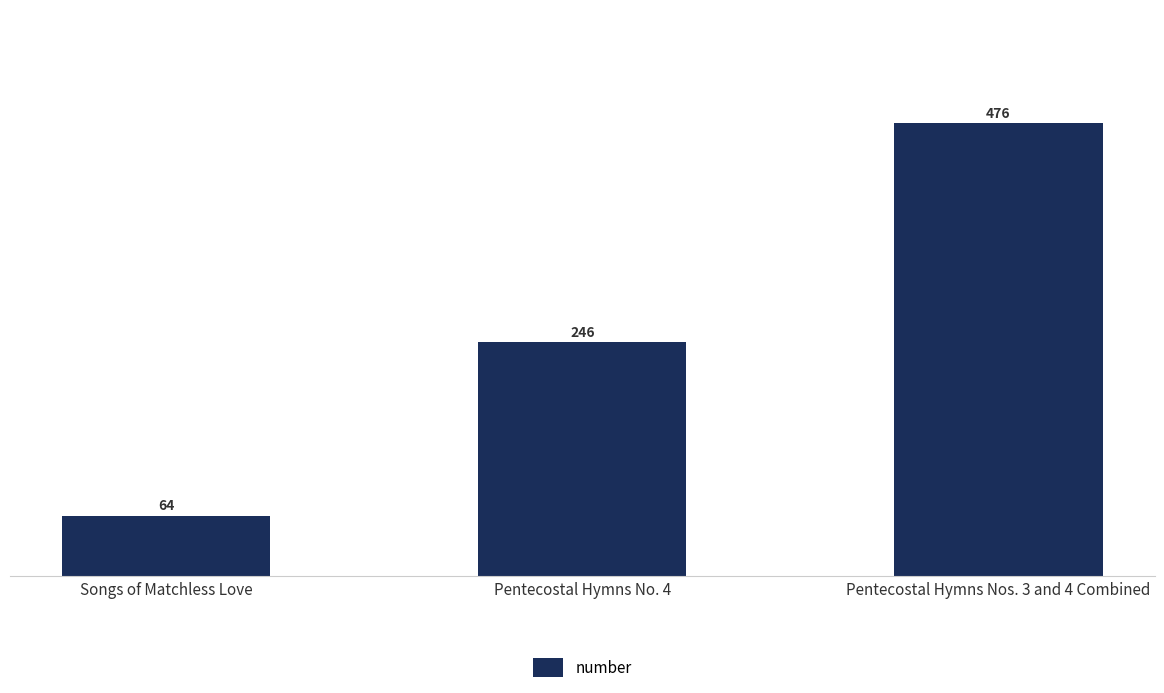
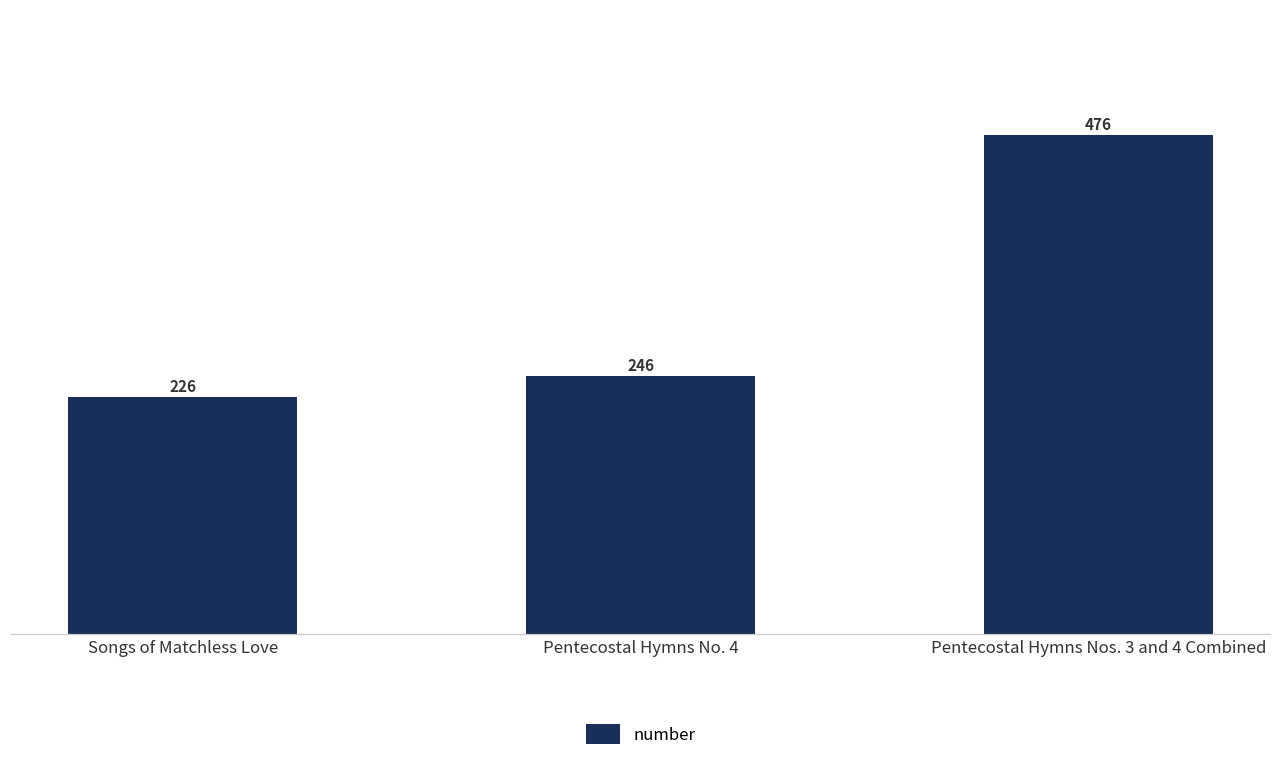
  {
-   "Songs of Matchless Love": 64,
+   "Songs of Matchless Love": 226,
    "Pentecostal Hymns No. 4": 246,
    "Pentecostal Hymns Nos. 3 and 4 Combined": 476
  }
